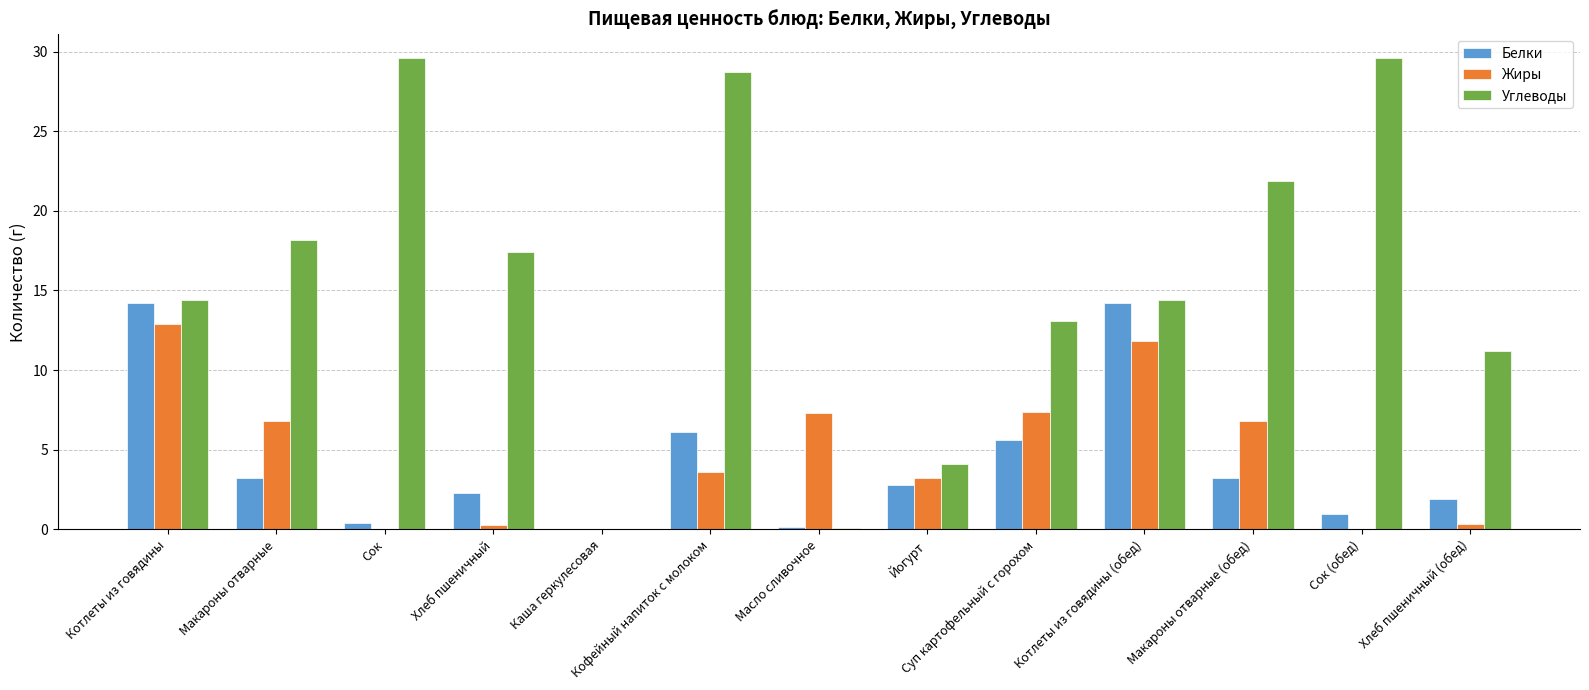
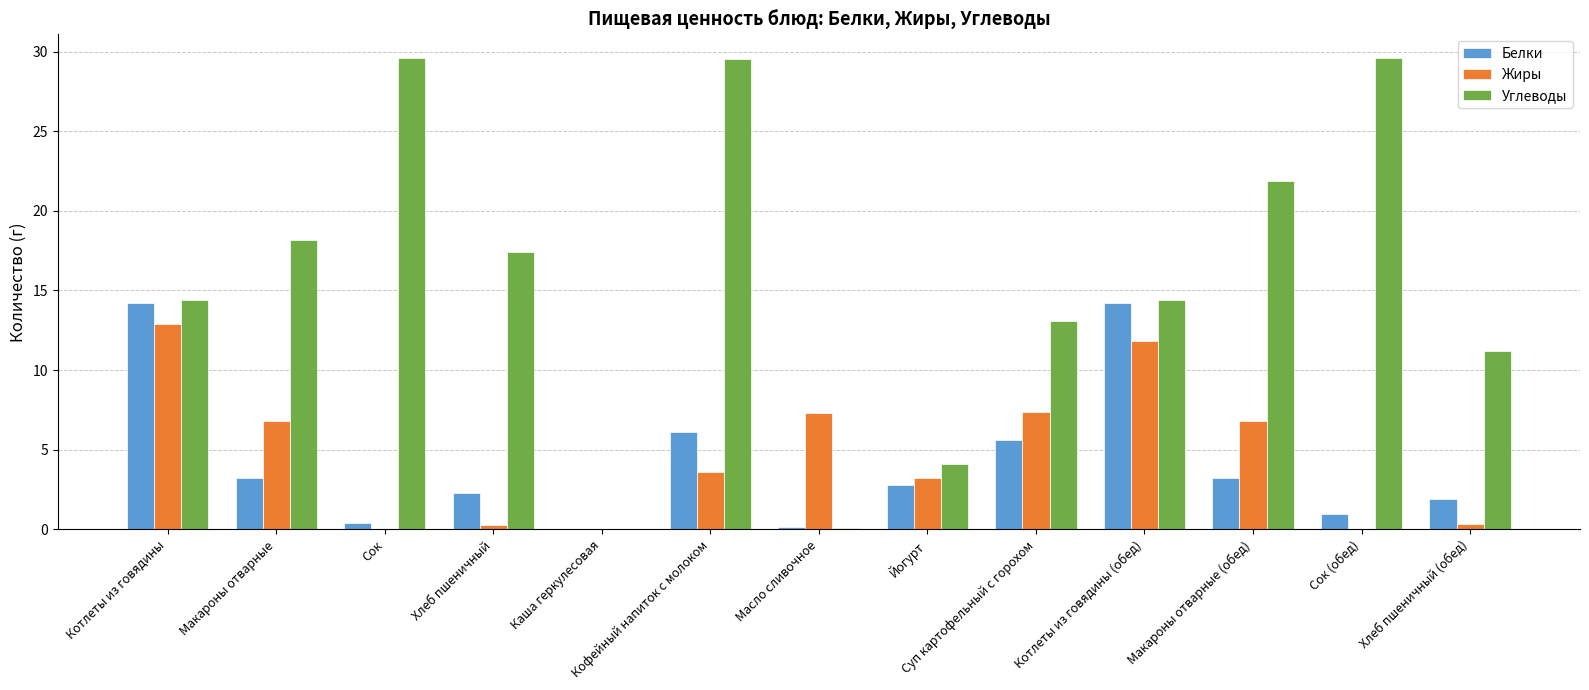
  {
    "Белки": {
      "Котлеты из говядины": 14.2,
      "Макароны отварные": 3.2,
      "Сок": 0.4,
      "Хлеб пшеничный": 2.3,
      "Каша геркулесовая": 0.0,
      "Кофейный напиток с молоком": 6.1,
      "Йогурт": 2.8,
      "Суп картофельный с горохом": 5.6,
      "Котлеты из говядины (обед)": 14.2,
      "Макароны отварные (обед)": 3.2,
      "Сок (обед)": 1.0,
      "Хлеб пшеничный (обед)": 1.9
    },
    "Жиры": {
      "Котлеты из говядины": 12.9,
      "Макароны отварные": 6.8,
      "Сок": 0.0,
      "Хлеб пшеничный": 0.3,
      "Каша геркулесовая": 0.0,
      "Кофейный напиток с молоком": 3.6,
      "Масло сливочное": 7.3,
      "Йогурт": 3.2,
      "Суп картофельный с горохом": 7.4,
      "Котлеты из говядины (обед)": 11.8,
      "Макароны отварные (обед)": 6.8,
      "Сок (обед)": 0.0,
      "Хлеб пшеничный (обед)": 0.4
    },
    "Углеводы": {
      "Котлеты из говядины": 14.4,
      "Макароны отварные": 18.2,
      "Сок": 29.6,
      "Хлеб пшеничный": 17.4,
      "Каша геркулесовая": 0.0,
-     "Кофейный напиток с молоком": 28.7,
+     "Кофейный напиток с молоком": 29.5,
      "Йогурт": 4.1,
      "Суп картофельный с горохом": 13.1,
      "Котлеты из говядины (обед)": 14.4,
      "Макароны отварные (обед)": 21.9,
      "Сок (обед)": 29.6,
      "Хлеб пшеничный (обед)": 11.2
    }
  }
